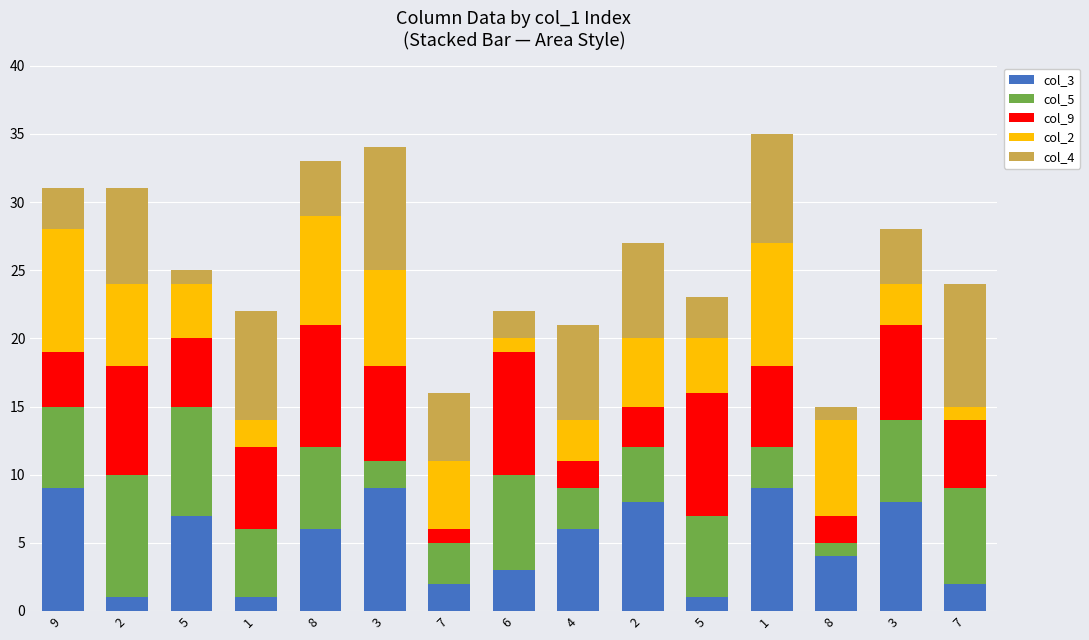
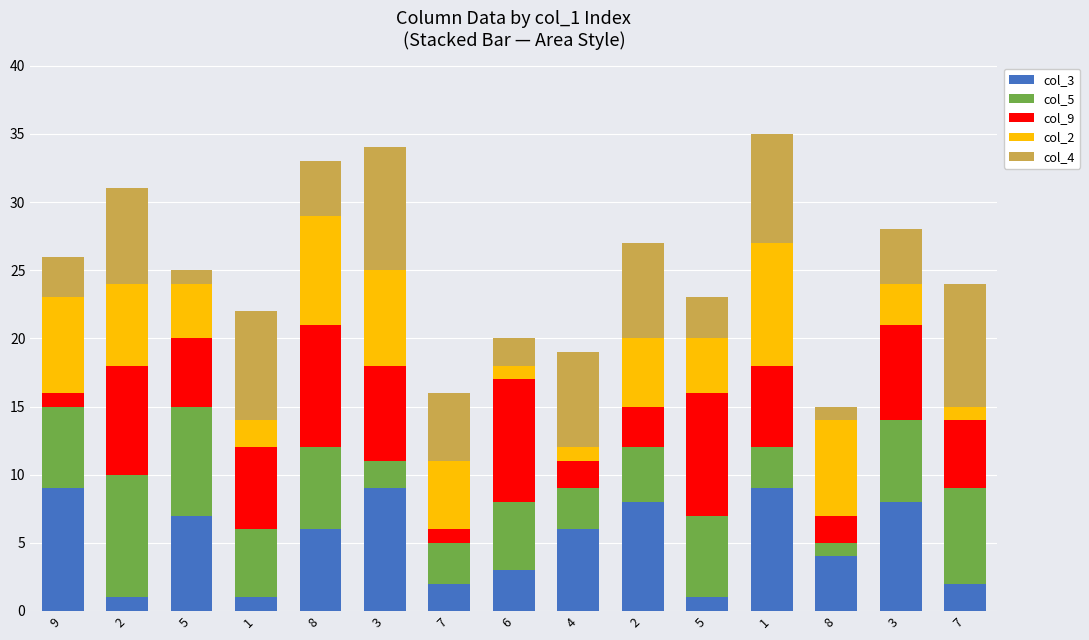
  {
    "col_3": {
      "9": 9,
      "6": 3,
      "4": 6
    },
    "col_5": {
      "9": 6,
-     "6": 7,
+     "6": 5,
      "4": 3
    },
    "col_9": {
-     "9": 4,
+     "9": 1,
      "6": 9,
      "4": 2
    },
    "col_2": {
-     "9": 9,
+     "9": 7,
      "6": 1,
-     "4": 3
+     "4": 1
    },
    "col_4": {
      "9": 3,
      "6": 2,
      "4": 7
    }
  }
